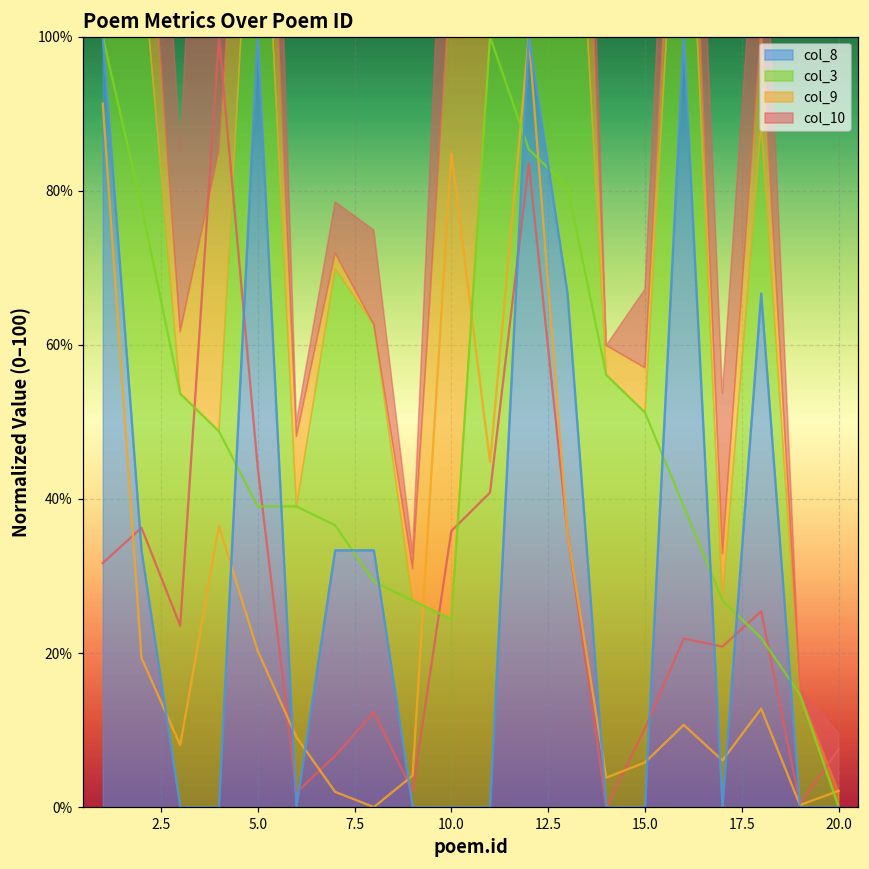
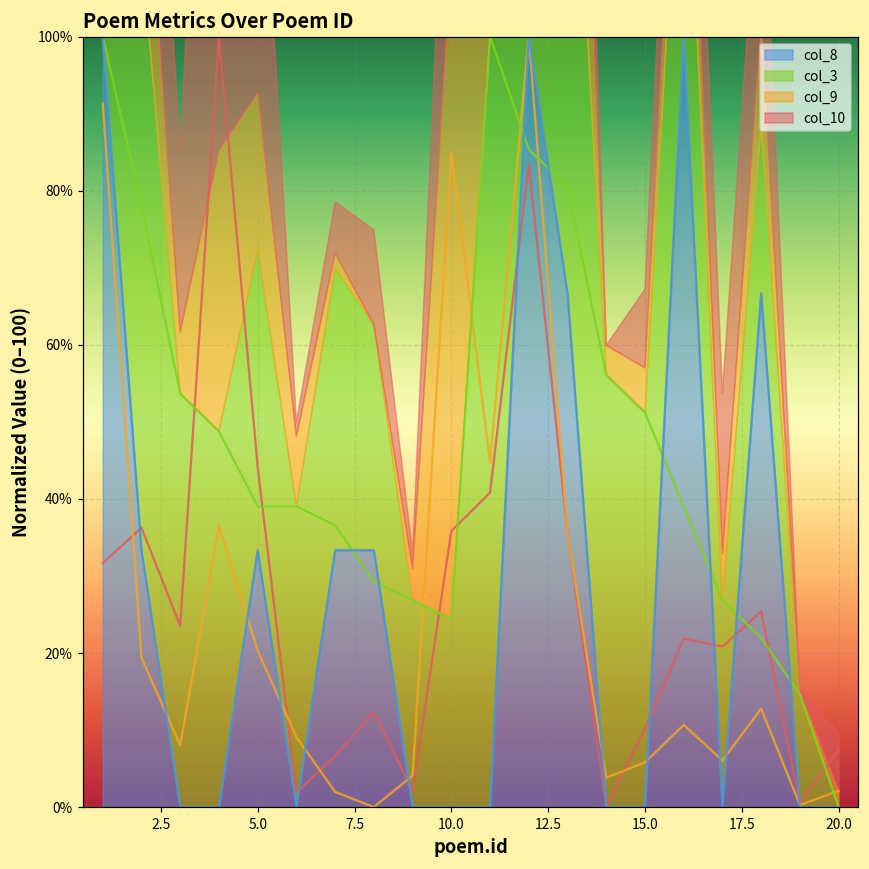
  {
    "col_8": {
-     "5.0": "100%",
+     "5.0": "33%",
      "10.0": "0%",
      "15.0": "0%"
    }
  }
